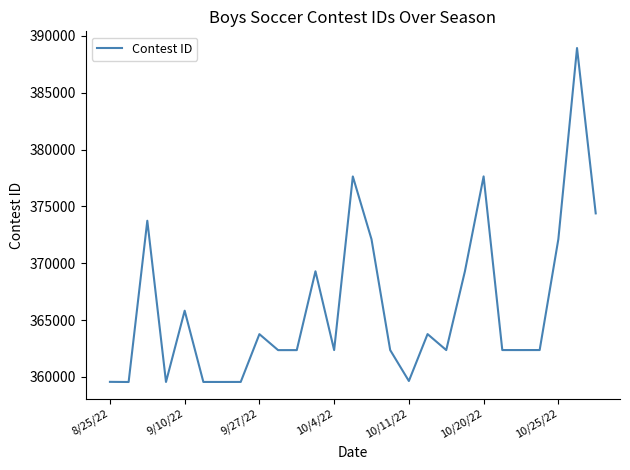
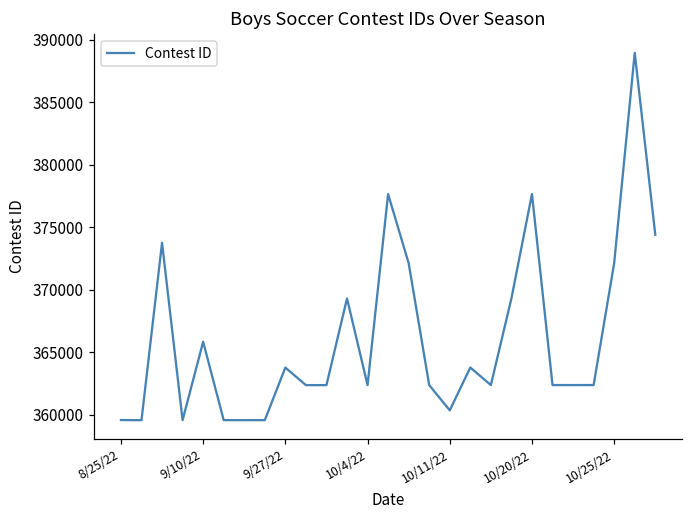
  {
    "8/25/22": 359600,
    "9/10/22": 365800,
-   "10/11/22": 359600,
+   "10/11/22": 360300,
    "10/20/22": 377600
  }
